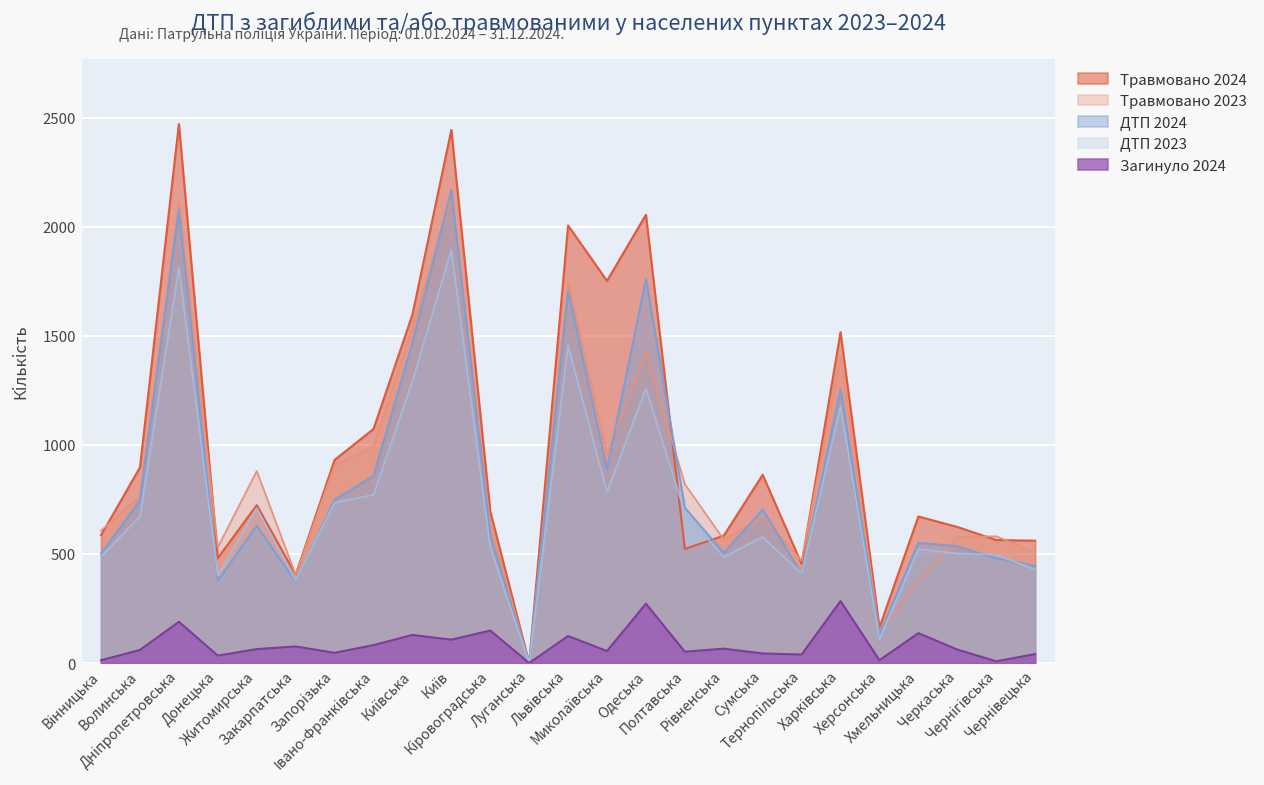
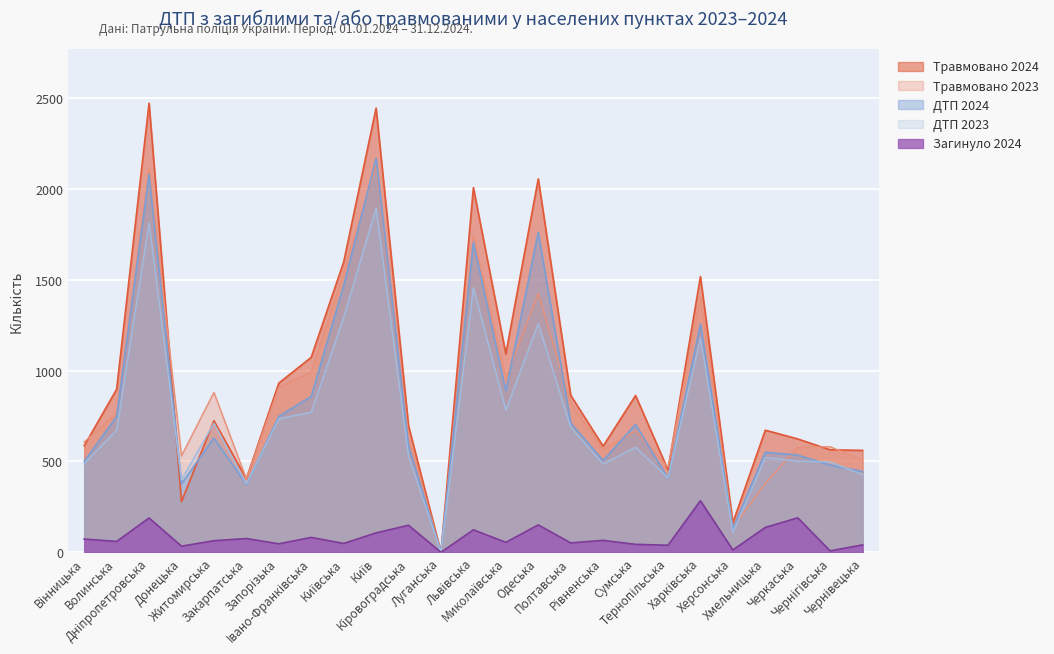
  {
    "Травмовано 2024": {
      "Вінницька": 590,
      "Волинська": 900,
      "Дніпропетровська": 2470,
-     "Донецька": 480,
+     "Донецька": 280,
      "Житомирська": 720,
      "Запорізька": 930,
      "Івано-Франківська": 1070,
      "Київська": 1600,
      "Київ": 2440,
      "Кіровоградська": 700,
      "Львівська": 2010,
-     "Миколаївська": 1750,
+     "Миколаївська": 1090,
      "Одеська": 2060,
-     "Полтавська": 520,
+     "Полтавська": 860,
      "Рівненська": 580,
      "Сумська": 860,
      "Тернопільська": 450,
      "Харківська": 1520,
      "Херсонська": 160,
      "Хмельницька": 670,
      "Черкаська": 620,
      "Чернігівська": 560,
      "Чернівецька": 560
    },
    "Травмовано 2023": {
      "Вінницька": 610,
      "Волинська": 770,
      "Дніпропетровська": 2110,
      "Донецька": 530,
      "Житомирська": 880,
      "Запорізька": 910,
      "Івано-Франківська": 990,
      "Київська": 1540,
      "Київ": 2130,
      "Кіровоградська": 640,
      "Львівська": 1740,
      "Миколаївська": 960,
      "Одеська": 1420,
      "Полтавська": 820,
      "Рівненська": 570,
      "Сумська": 670,
      "Тернопільська": 470,
      "Харківська": 1400,
      "Хмельницька": 380,
      "Черкаська": 580,
      "Чернігівська": 580,
      "Чернівецька": 510
    },
    "Загинуло 2024": {
-     "Вінницька": 10,
+     "Вінницька": 70,
      "Волинська": 60,
      "Дніпропетровська": 190,
      "Донецька": 30,
      "Житомирська": 60,
      "Закарпатська": 80,
      "Запорізька": 50,
      "Івано-Франківська": 80,
-     "Київська": 130,
+     "Київська": 50,
      "Київ": 110,
      "Кіровоградська": 150,
      "Львівська": 120,
      "Миколаївська": 60,
-     "Одеська": 270,
+     "Одеська": 150,
      "Полтавська": 50,
      "Рівненська": 70,
      "Сумська": 40,
      "Тернопільська": 40,
      "Харківська": 280,
      "Херсонська": 10,
      "Хмельницька": 140,
-     "Черкаська": 60,
+     "Черкаська": 190,
      "Чернігівська": 10,
      "Чернівецька": 40
    }
  }
